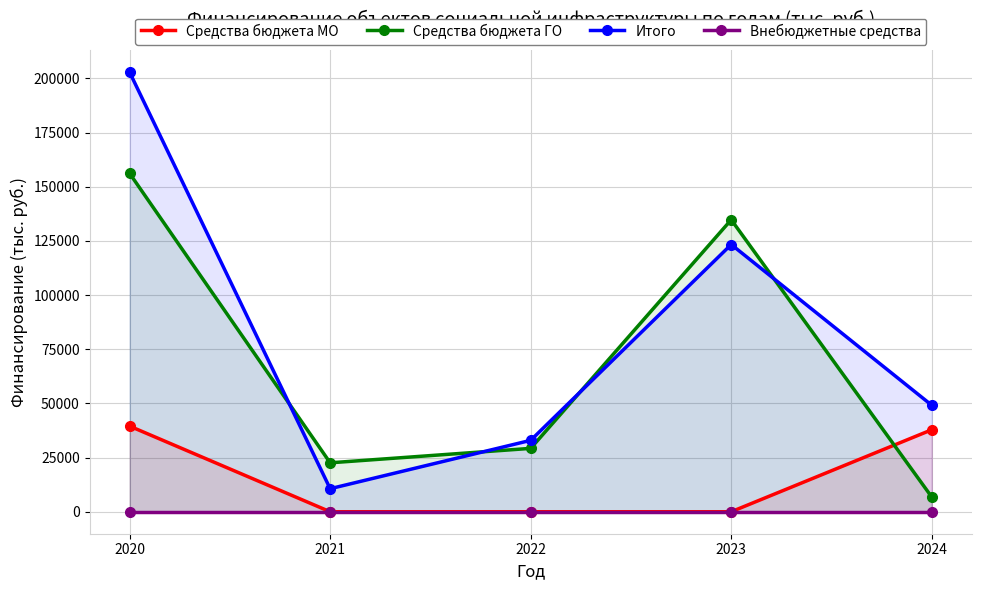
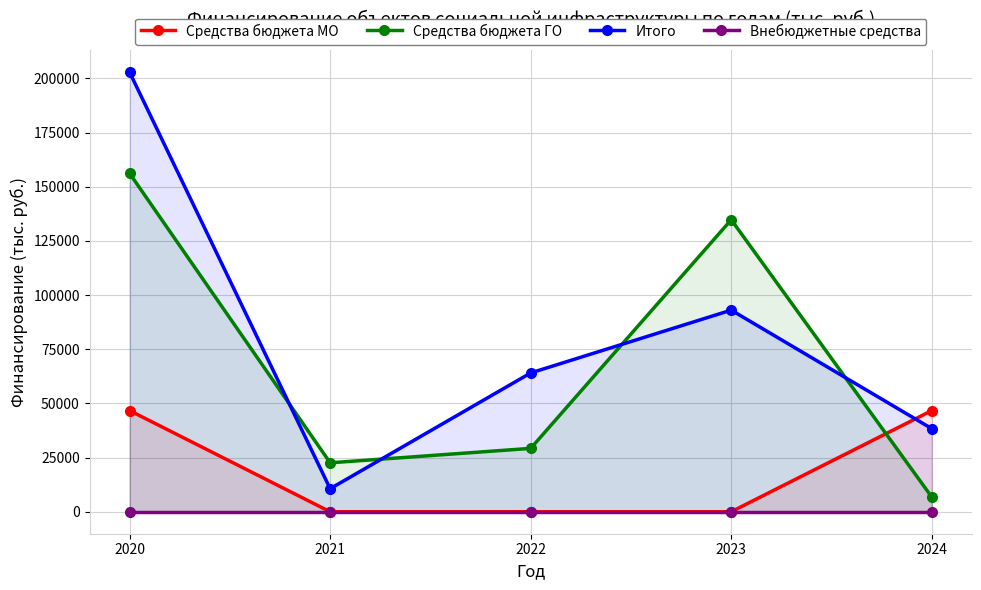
  {
    "Средства бюджета МО": {
-     "2020": 40000,
-     "2024": 38000
+     "2020": 47000,
+     "2024": 47000
    },
    "Средства бюджета ГО": {
      "2020": 156000,
      "2021": 23000,
      "2022": 29000,
      "2023": 135000,
      "2024": 7000
    },
    "Итого": {
      "2020": 203000,
      "2021": 11000,
-     "2022": 33000,
-     "2023": 123000,
-     "2024": 49000
+     "2022": 64000,
+     "2023": 93000,
+     "2024": 38000
    },
    "Внебюджетные средства": {
      "2020": 0,
      "2024": 0
    }
  }
